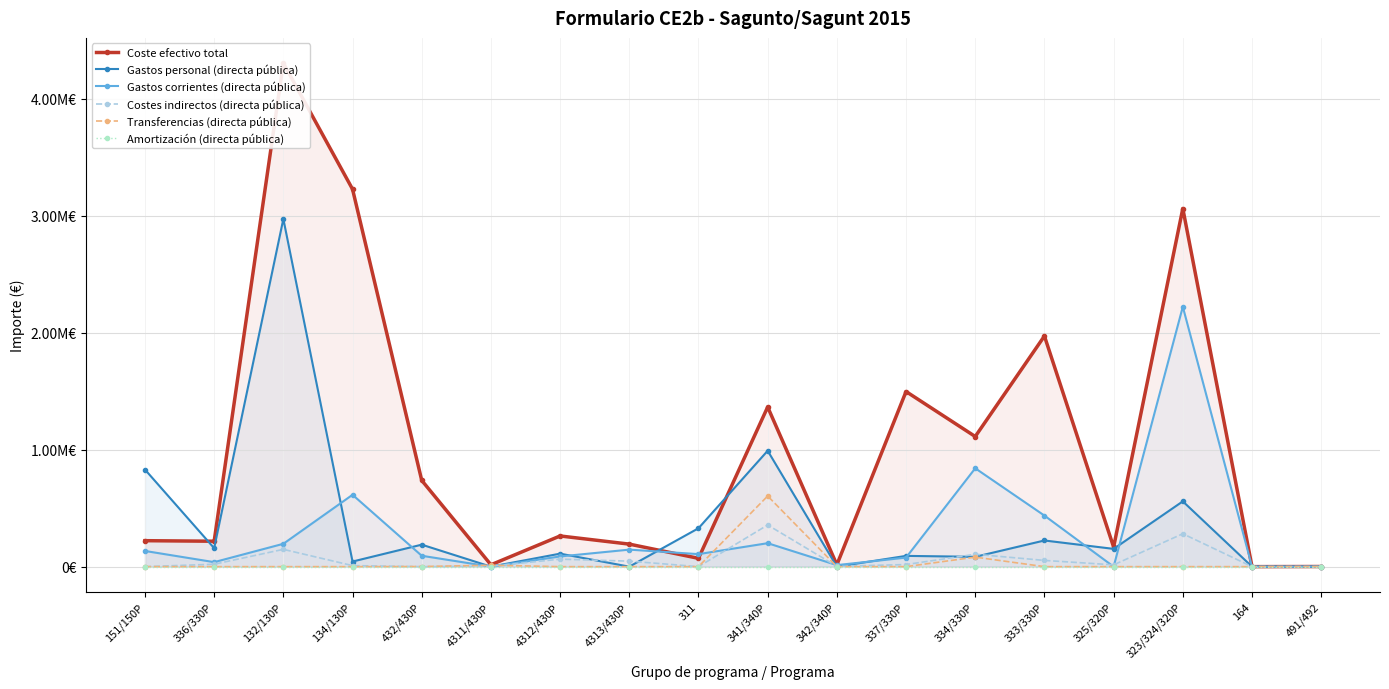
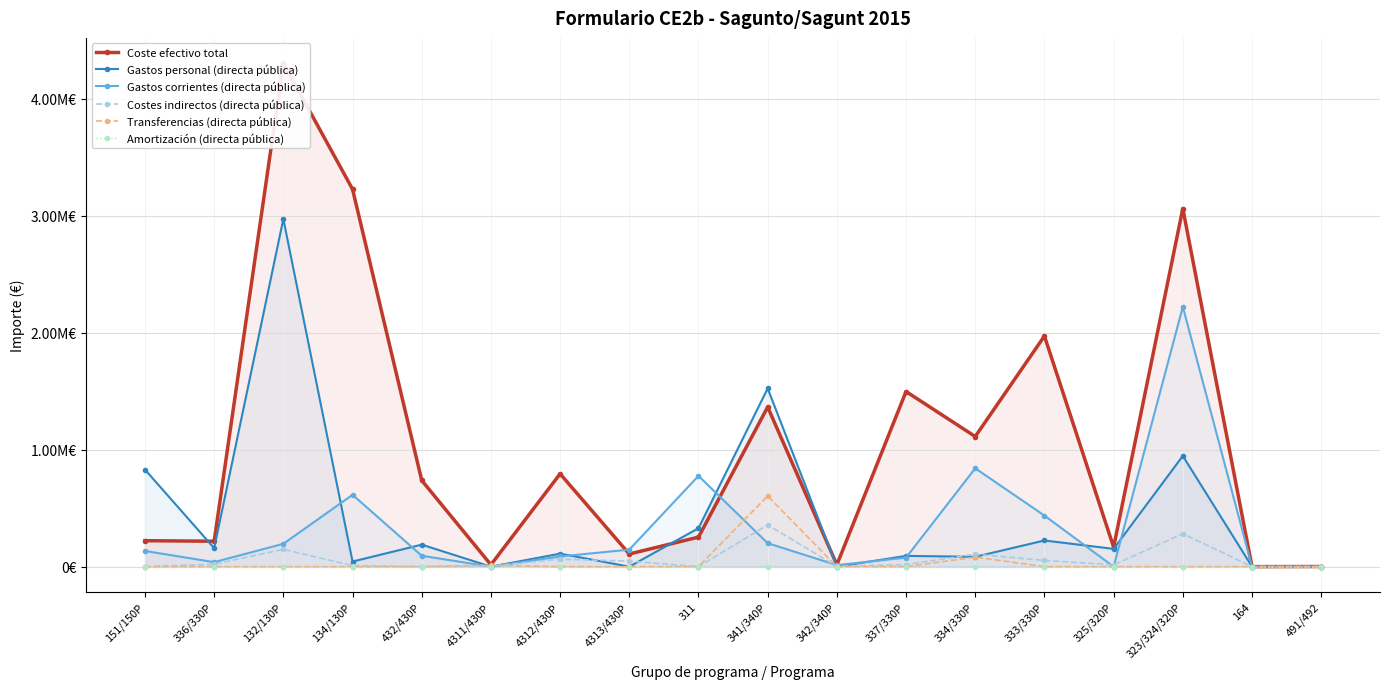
  {
    "Coste efectivo total": {
      "151/150P": "0.22M€",
      "336/330P": "0.22M€",
      "134/130P": "3.23M€",
      "432/430P": "0.74M€",
-     "4312/430P": "0.26M€",
-     "4313/430P": "0.19M€",
-     "311": "0.07M€",
+     "4312/430P": "0.79M€",
+     "4313/430P": "0.11M€",
+     "311": "0.25M€",
      "341/340P": "1.37M€",
      "337/330P": "1.50M€",
      "334/330P": "1.11M€",
      "333/330P": "1.97M€",
      "323/324/320P": "3.06M€"
    },
    "Gastos personal (directa pública)": {
      "151/150P": "0.83M€",
      "336/330P": "0.16M€",
      "132/130P": "2.97M€",
      "134/130P": "0.04M€",
      "432/430P": "0.19M€",
      "4312/430P": "0.11M€",
      "311": "0.33M€",
-     "341/340P": "0.99M€",
+     "341/340P": "1.52M€",
      "333/330P": "0.22M€",
-     "323/324/320P": "0.56M€"
+     "323/324/320P": "0.95M€"
    },
    "Gastos corrientes (directa pública)": {
      "151/150P": "0.13M€",
      "132/130P": "0.20M€",
      "134/130P": "0.61M€",
      "432/430P": "0.09M€",
      "4312/430P": "0.09M€",
      "4313/430P": "0.15M€",
-     "311": "0.11M€",
+     "311": "0.78M€",
      "341/340P": "0.20M€",
      "334/330P": "0.84M€",
      "333/330P": "0.44M€",
      "323/324/320P": "2.22M€"
    },
    "Transferencias (directa pública)": {
      "341/340P": "0.60M€"
    }
  }
